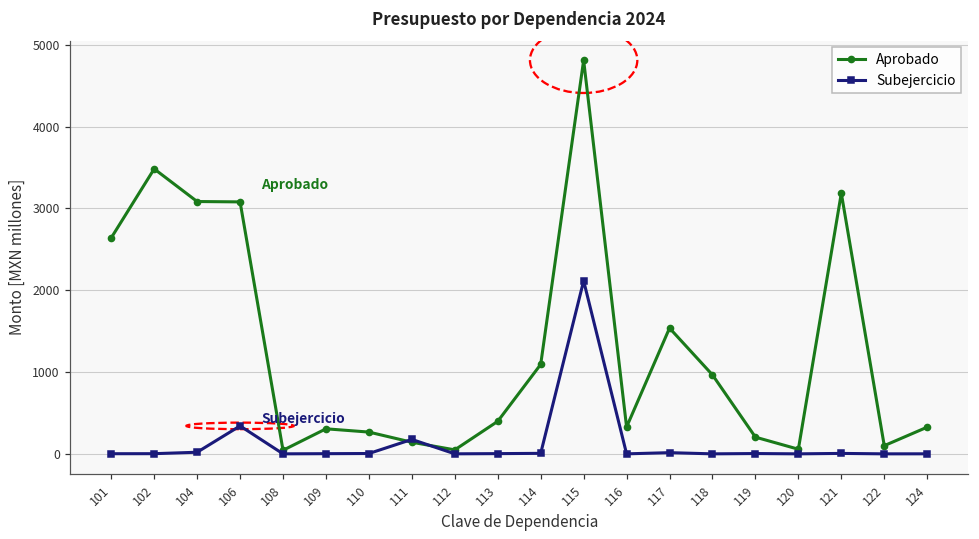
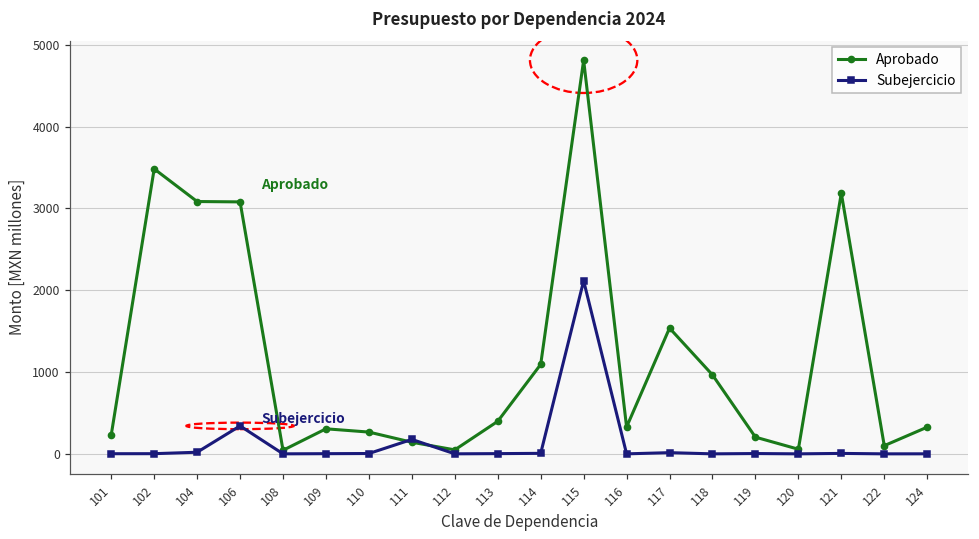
  {
    "Aprobado": {
-     "101": 2600,
+     "101": 200,
      "102": 3500,
      "104": 3100,
      "106": 3100,
      "108": 0,
      "109": 300,
      "110": 300,
      "112": 0,
      "113": 400,
      "114": 1100,
      "115": 4800,
      "116": 300,
      "117": 1500,
      "118": 1000,
      "119": 200,
      "120": 100,
      "121": 3200,
      "122": 100,
      "124": 300
    },
    "Subejercicio": {
      "101": 0,
      "102": 0,
      "104": 0,
      "106": 300,
      "108": 0,
      "109": 0,
      "110": 0,
      "112": 0,
      "113": 0,
      "114": 0,
      "115": 2100,
      "116": 0,
      "117": 0,
      "118": 0,
      "119": 0,
      "120": 0,
      "121": 0,
      "122": 0,
      "124": 0
    }
  }
